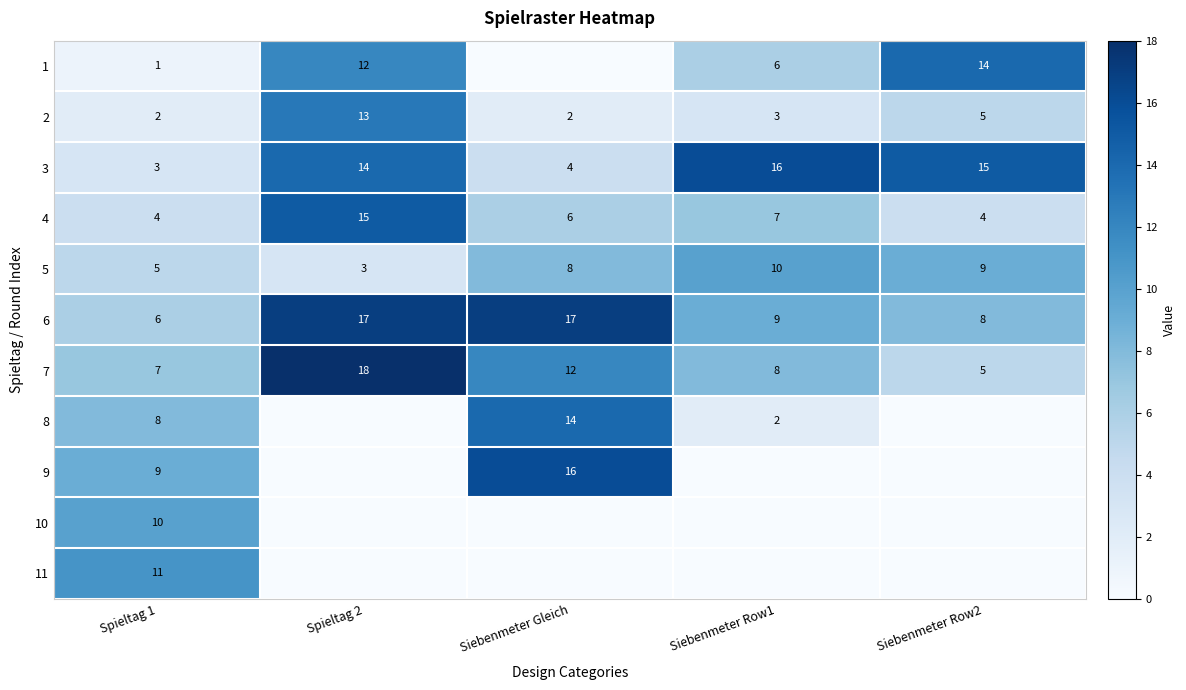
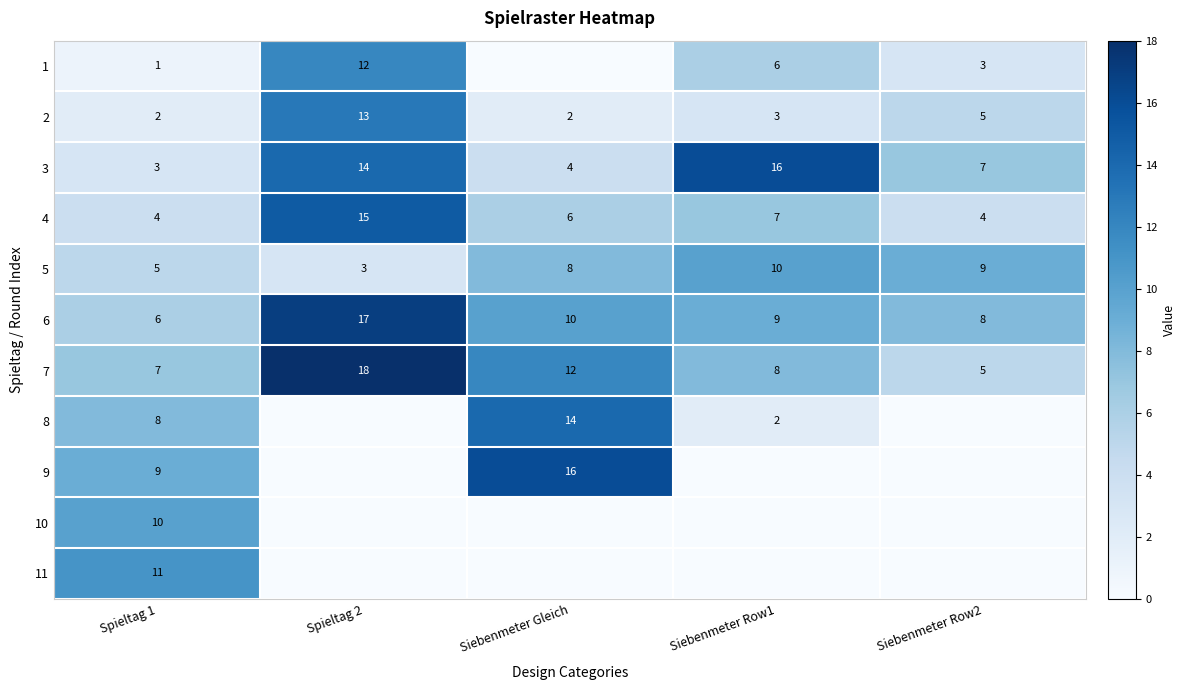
  {
    "1": {
      "Spieltag 1": 1,
      "Spieltag 2": 12,
      "Siebenmeter Row1": 6,
-     "Siebenmeter Row2": 14
+     "Siebenmeter Row2": 3
    },
    "2": {
      "Spieltag 1": 2,
      "Spieltag 2": 13,
      "Siebenmeter Gleich": 2,
      "Siebenmeter Row1": 3,
      "Siebenmeter Row2": 5
    },
    "3": {
      "Spieltag 1": 3,
      "Spieltag 2": 14,
      "Siebenmeter Gleich": 4,
      "Siebenmeter Row1": 16,
-     "Siebenmeter Row2": 15
+     "Siebenmeter Row2": 7
    },
    "4": {
      "Spieltag 1": 4,
      "Spieltag 2": 15,
      "Siebenmeter Gleich": 6,
      "Siebenmeter Row1": 7,
      "Siebenmeter Row2": 4
    },
    "5": {
      "Spieltag 1": 5,
      "Spieltag 2": 3,
      "Siebenmeter Gleich": 8,
      "Siebenmeter Row1": 10,
      "Siebenmeter Row2": 9
    },
    "6": {
      "Spieltag 1": 6,
      "Spieltag 2": 17,
-     "Siebenmeter Gleich": 17,
+     "Siebenmeter Gleich": 10,
      "Siebenmeter Row1": 9,
      "Siebenmeter Row2": 8
    },
    "7": {
      "Spieltag 1": 7,
      "Spieltag 2": 18,
      "Siebenmeter Gleich": 12,
      "Siebenmeter Row1": 8,
      "Siebenmeter Row2": 5
    },
    "8": {
      "Spieltag 1": 8,
      "Siebenmeter Gleich": 14,
      "Siebenmeter Row1": 2
    },
    "9": {
      "Spieltag 1": 9,
      "Siebenmeter Gleich": 16
    },
    "10": {
      "Spieltag 1": 10
    },
    "11": {
      "Spieltag 1": 11
    }
  }
